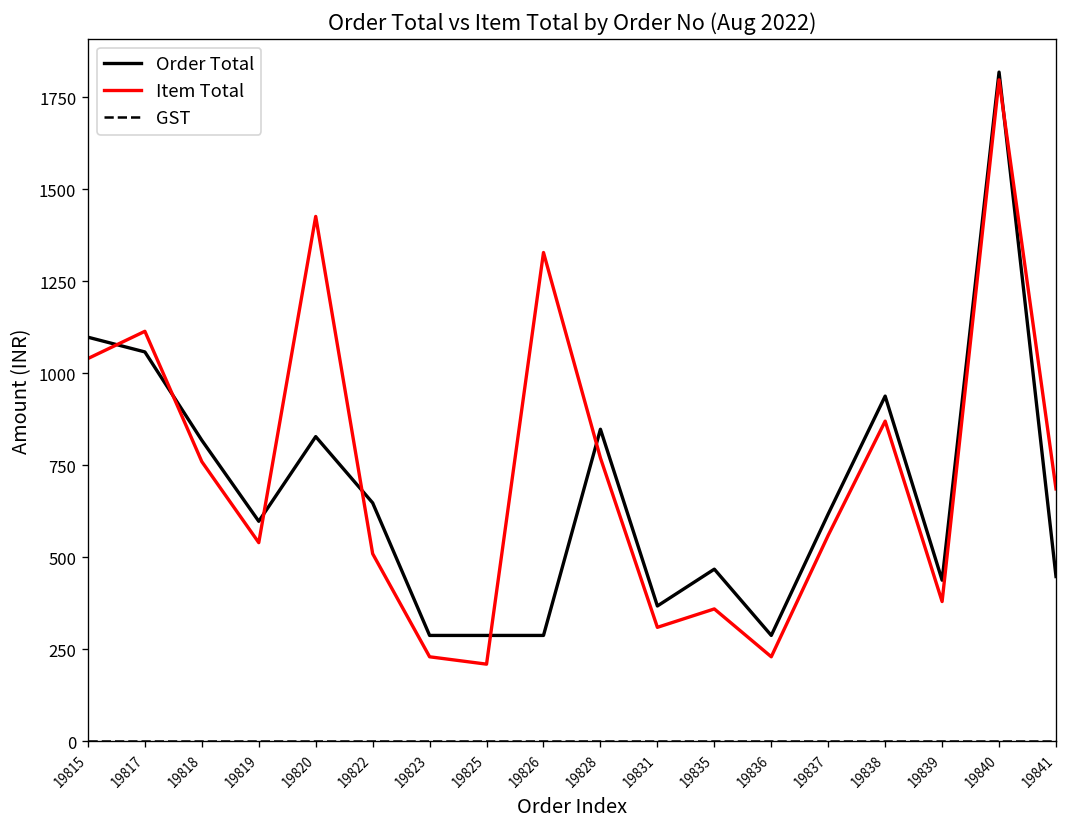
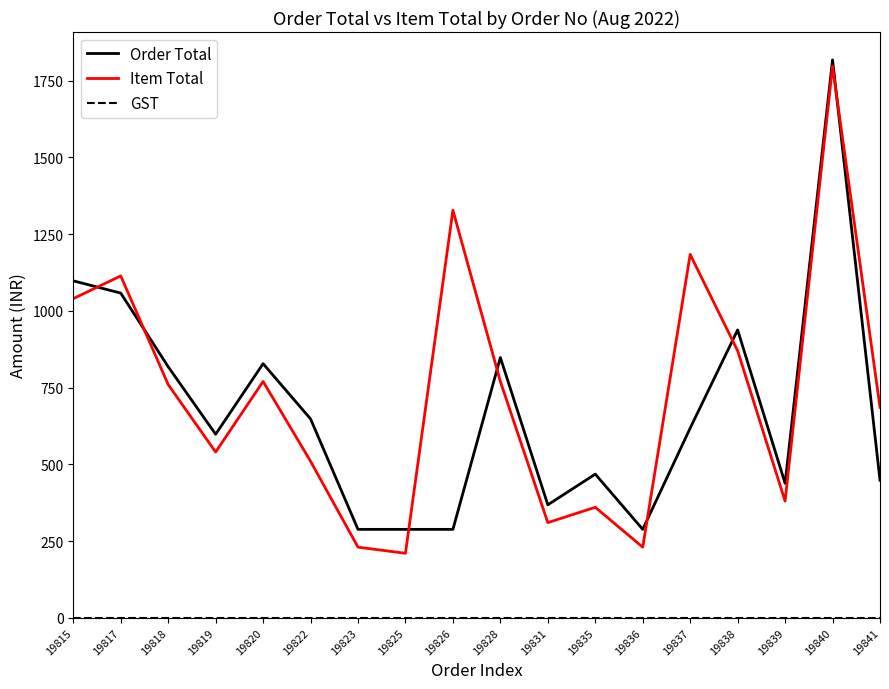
  {
    "Item Total": {
      "19815": 1040,
      "19817": 1110,
      "19818": 760,
      "19819": 540,
-     "19820": 1430,
+     "19820": 770,
      "19822": 510,
      "19823": 230,
      "19825": 210,
      "19826": 1330,
      "19828": 770,
      "19831": 310,
      "19835": 360,
      "19836": 230,
-     "19837": 560,
+     "19837": 1180,
      "19838": 870,
      "19839": 380,
      "19840": 1800,
      "19841": 690
    }
  }
